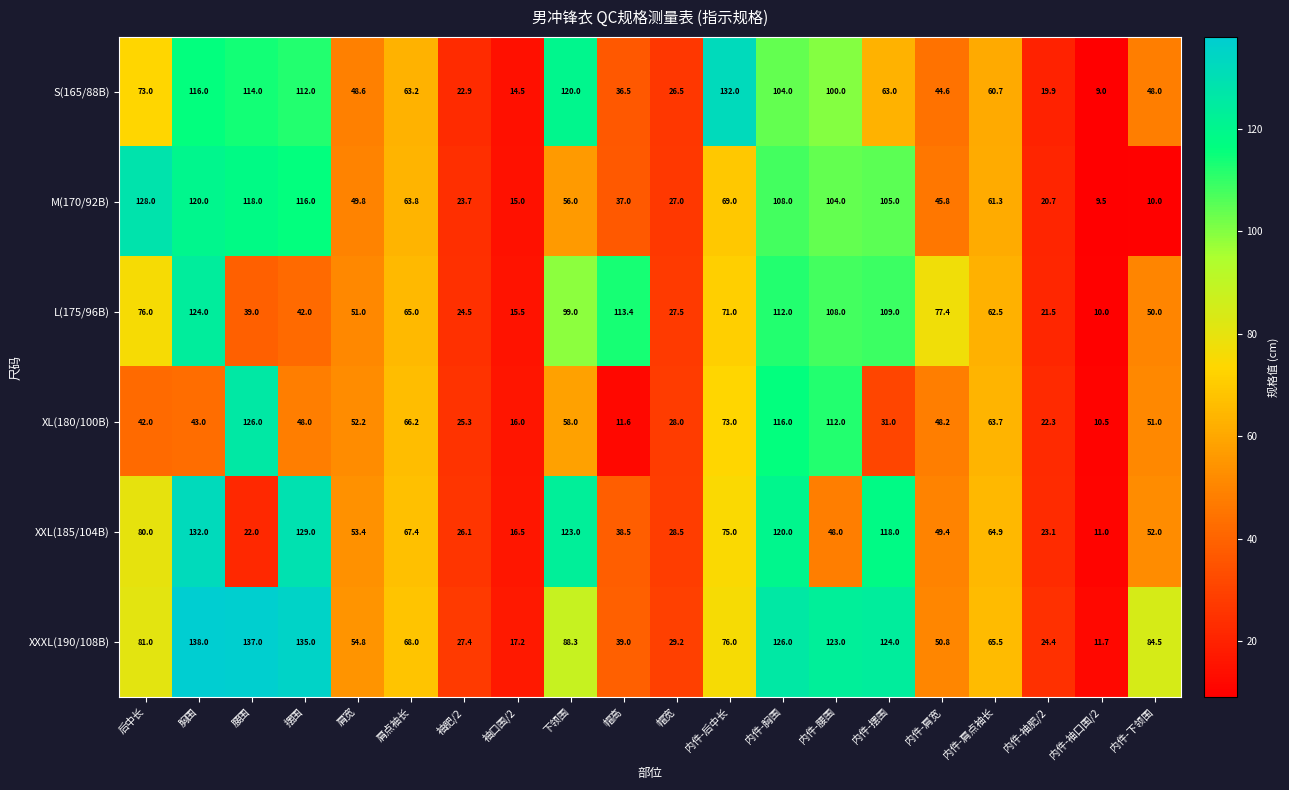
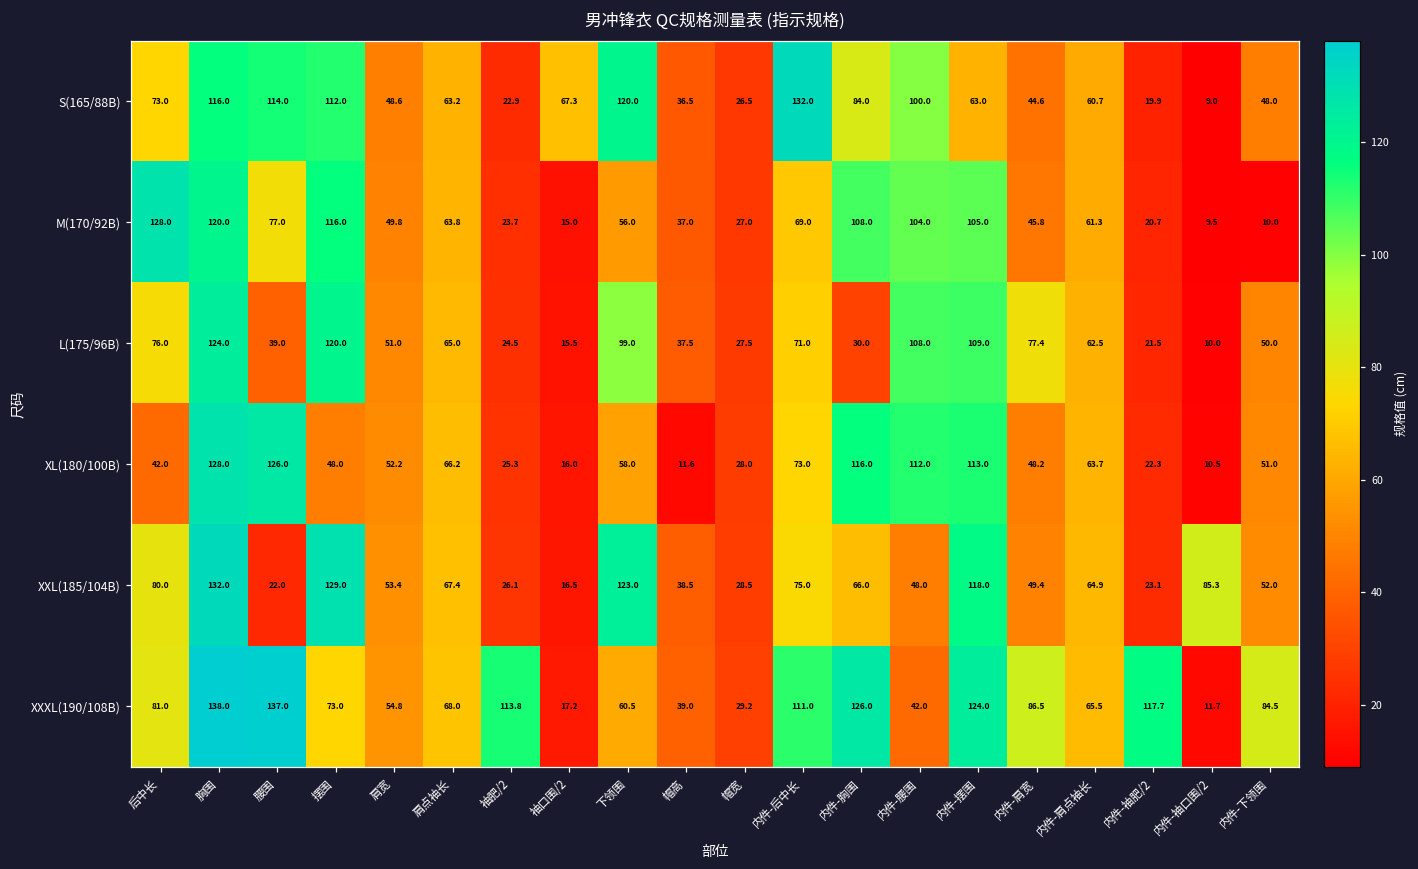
  {
    "S(165/88B)": {
      "后中长": 73.0,
      "胸围": 116.0,
      "腰围": 114.0,
      "摆围": 112.0,
      "肩宽": 48.6,
      "肩点袖长": 63.2,
      "袖肥/2": 22.9,
-     "袖口围/2": 14.5,
+     "袖口围/2": 67.3,
      "下领围": 120.0,
      "帽高": 36.5,
      "帽宽": 26.5,
      "内件-后中长": 132.0,
-     "内件-胸围": 104.0,
+     "内件-胸围": 84.0,
      "内件-腰围": 100.0,
      "内件-摆围": 63.0,
      "内件-肩宽": 44.6,
      "内件-肩点袖长": 60.7,
      "内件-袖肥/2": 19.9,
      "内件-袖口围/2": 9.0,
      "内件-下领围": 48.0
    },
    "M(170/92B)": {
      "后中长": 128.0,
      "胸围": 120.0,
-     "腰围": 118.0,
+     "腰围": 77.0,
      "摆围": 116.0,
      "肩宽": 49.8,
      "肩点袖长": 63.8,
      "袖肥/2": 23.7,
      "袖口围/2": 15.0,
      "下领围": 56.0,
      "帽高": 37.0,
      "帽宽": 27.0,
      "内件-后中长": 69.0,
      "内件-胸围": 108.0,
      "内件-腰围": 104.0,
      "内件-摆围": 105.0,
      "内件-肩宽": 45.8,
      "内件-肩点袖长": 61.3,
      "内件-袖肥/2": 20.7,
      "内件-袖口围/2": 9.5,
      "内件-下领围": 10.0
    },
    "L(175/96B)": {
      "后中长": 76.0,
      "胸围": 124.0,
      "腰围": 39.0,
-     "摆围": 42.0,
+     "摆围": 120.0,
      "肩宽": 51.0,
      "肩点袖长": 65.0,
      "袖肥/2": 24.5,
      "袖口围/2": 15.5,
      "下领围": 99.0,
-     "帽高": 113.4,
+     "帽高": 37.5,
      "帽宽": 27.5,
      "内件-后中长": 71.0,
-     "内件-胸围": 112.0,
+     "内件-胸围": 30.0,
      "内件-腰围": 108.0,
      "内件-摆围": 109.0,
      "内件-肩宽": 77.4,
      "内件-肩点袖长": 62.5,
      "内件-袖肥/2": 21.5,
      "内件-袖口围/2": 10.0,
      "内件-下领围": 50.0
    },
    "XL(180/100B)": {
      "后中长": 42.0,
-     "胸围": 43.0,
+     "胸围": 128.0,
      "腰围": 126.0,
      "摆围": 48.0,
      "肩宽": 52.2,
      "肩点袖长": 66.2,
      "袖肥/2": 25.3,
      "袖口围/2": 16.0,
      "下领围": 58.0,
      "帽高": 11.6,
      "帽宽": 28.0,
      "内件-后中长": 73.0,
      "内件-胸围": 116.0,
      "内件-腰围": 112.0,
-     "内件-摆围": 31.0,
+     "内件-摆围": 113.0,
      "内件-肩宽": 48.2,
      "内件-肩点袖长": 63.7,
      "内件-袖肥/2": 22.3,
      "内件-袖口围/2": 10.5,
      "内件-下领围": 51.0
    },
    "XXL(185/104B)": {
      "后中长": 80.0,
      "胸围": 132.0,
      "腰围": 22.0,
      "摆围": 129.0,
      "肩宽": 53.4,
      "肩点袖长": 67.4,
      "袖肥/2": 26.1,
      "袖口围/2": 16.5,
      "下领围": 123.0,
      "帽高": 38.5,
      "帽宽": 28.5,
      "内件-后中长": 75.0,
-     "内件-胸围": 120.0,
+     "内件-胸围": 66.0,
      "内件-腰围": 48.0,
      "内件-摆围": 118.0,
      "内件-肩宽": 49.4,
      "内件-肩点袖长": 64.9,
      "内件-袖肥/2": 23.1,
-     "内件-袖口围/2": 11.0,
+     "内件-袖口围/2": 85.3,
      "内件-下领围": 52.0
    },
    "XXXL(190/108B)": {
      "后中长": 81.0,
      "胸围": 138.0,
      "腰围": 137.0,
-     "摆围": 135.0,
+     "摆围": 73.0,
      "肩宽": 54.8,
      "肩点袖长": 68.0,
-     "袖肥/2": 27.4,
+     "袖肥/2": 113.8,
      "袖口围/2": 17.2,
-     "下领围": 88.3,
+     "下领围": 60.5,
      "帽高": 39.0,
      "帽宽": 29.2,
-     "内件-后中长": 76.0,
+     "内件-后中长": 111.0,
      "内件-胸围": 126.0,
-     "内件-腰围": 123.0,
+     "内件-腰围": 42.0,
      "内件-摆围": 124.0,
-     "内件-肩宽": 50.8,
+     "内件-肩宽": 86.5,
      "内件-肩点袖长": 65.5,
-     "内件-袖肥/2": 24.4,
+     "内件-袖肥/2": 117.7,
      "内件-袖口围/2": 11.7,
      "内件-下领围": 84.5
    }
  }
